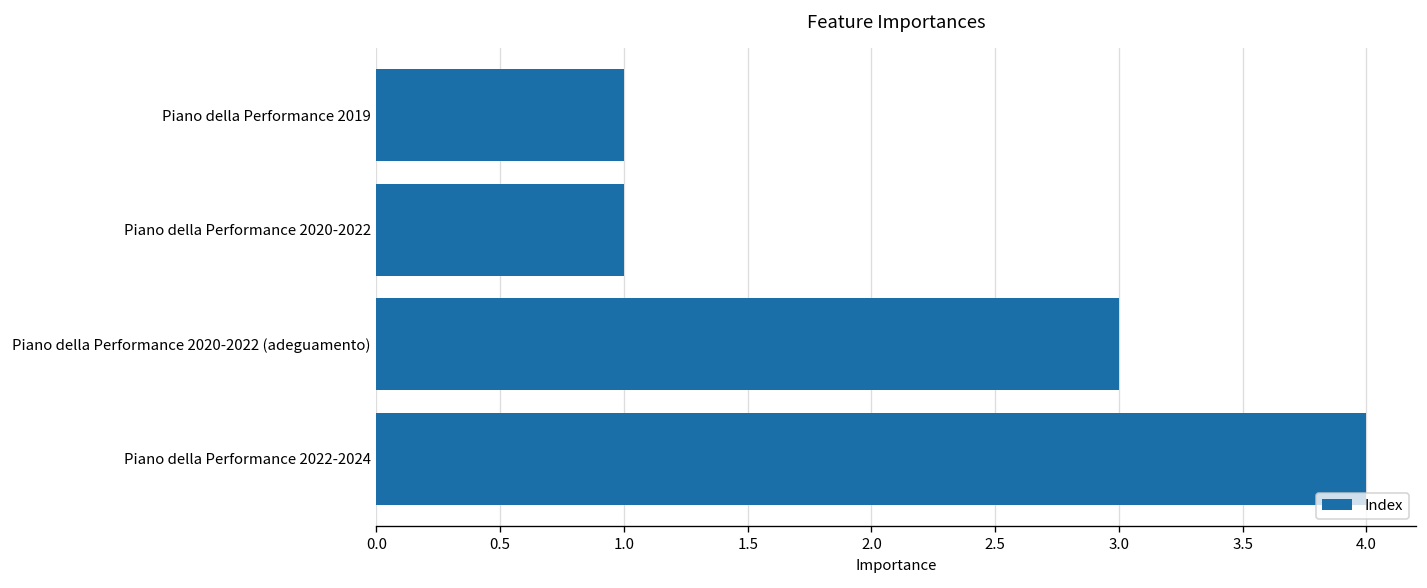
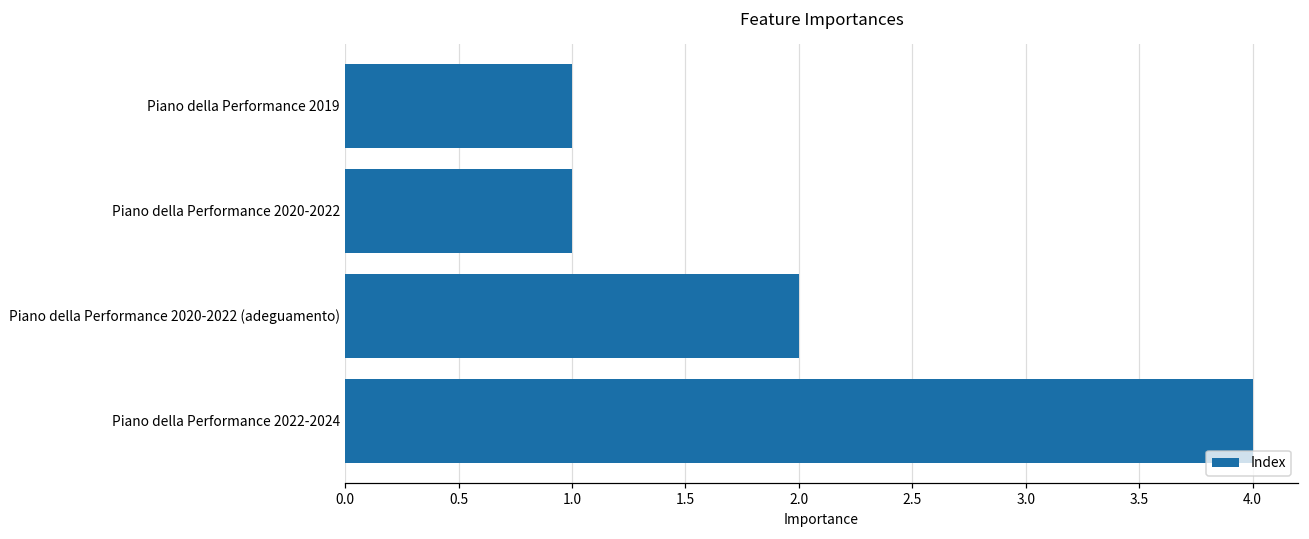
  {
    "Piano della Performance 2019": 1,
    "Piano della Performance 2020-2022": 1,
-   "Piano della Performance 2020-2022 (adeguamento)": 3,
+   "Piano della Performance 2020-2022 (adeguamento)": 2,
    "Piano della Performance 2022-2024": 4
  }
